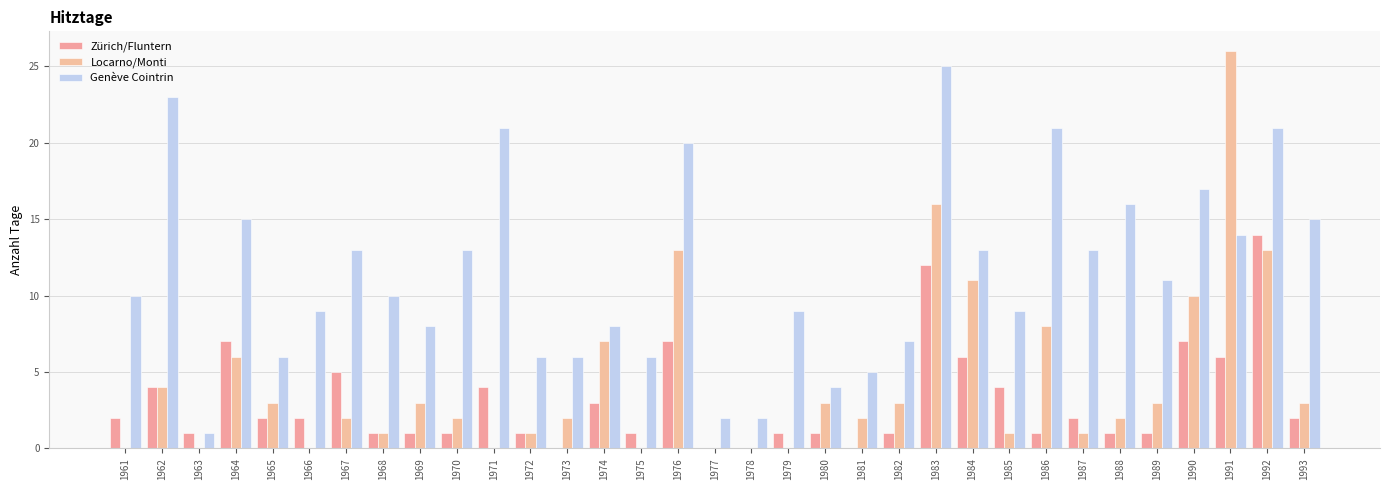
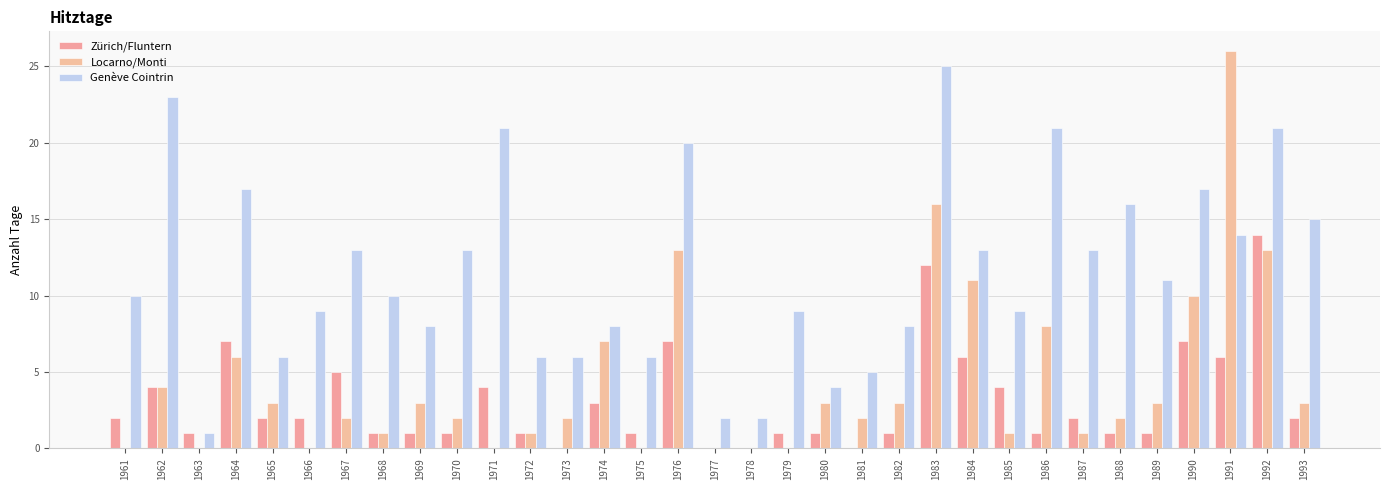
  {
    "Genève Cointrin": {
      "1961": 10,
      "1962": 23,
      "1963": 1,
-     "1964": 15,
+     "1964": 17,
      "1965": 6,
      "1966": 9,
      "1967": 13,
      "1968": 10,
      "1969": 8,
      "1970": 13,
      "1971": 21,
      "1972": 6,
      "1973": 6,
      "1974": 8,
      "1975": 6,
      "1976": 20,
      "1977": 2,
      "1978": 2,
      "1979": 9,
      "1980": 4,
      "1981": 5,
-     "1982": 7,
+     "1982": 8,
      "1983": 25,
      "1984": 13,
      "1985": 9,
      "1986": 21,
      "1987": 13,
      "1988": 16,
      "1989": 11,
      "1990": 17,
      "1991": 14,
      "1992": 21,
      "1993": 15
    }
  }
